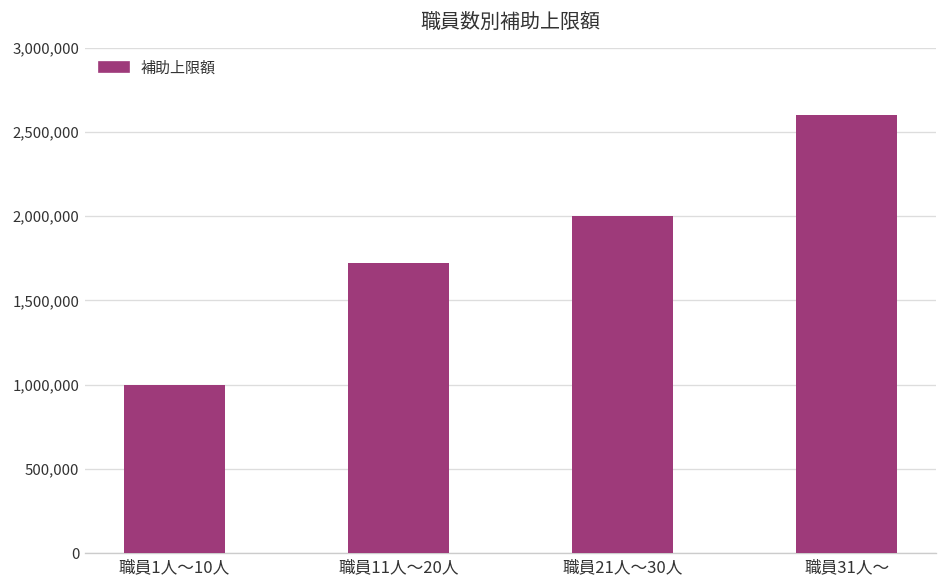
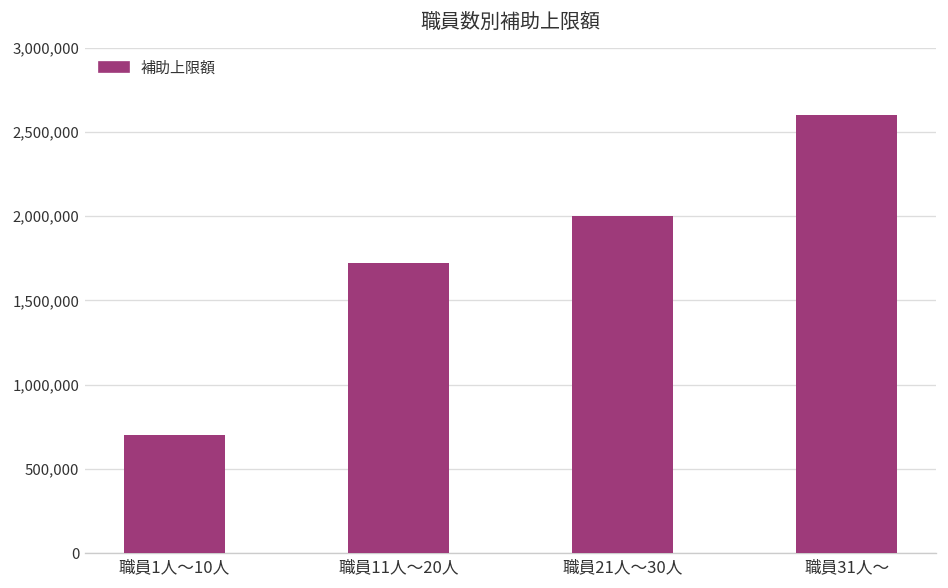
  {
-   "職員1人～10人": "1,000,000",
+   "職員1人～10人": "700,000",
    "職員11人～20人": "1,720,000",
    "職員21人～30人": "2,000,000",
    "職員31人～": "2,600,000"
  }
